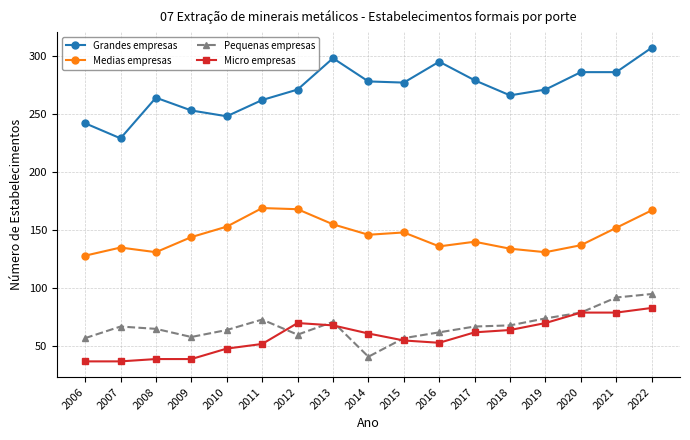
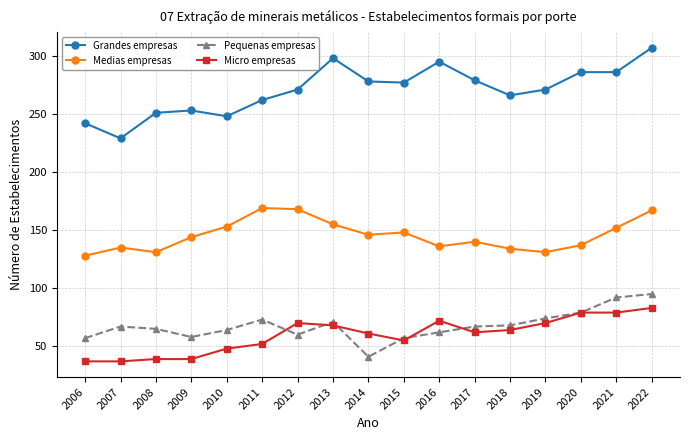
  {
    "Grandes empresas": {
      "2006": 242,
      "2007": 229,
-     "2008": 264,
+     "2008": 251,
      "2009": 253,
      "2010": 248,
      "2011": 262,
      "2012": 271,
      "2013": 298,
      "2014": 278,
      "2015": 277,
      "2016": 295,
      "2017": 279,
      "2018": 266,
      "2019": 271,
      "2020": 286,
      "2021": 286,
      "2022": 307
    },
    "Medias empresas": {
      "2006": 128,
      "2007": 135,
      "2008": 131,
      "2009": 144,
      "2010": 153,
      "2011": 169,
      "2012": 168,
      "2013": 155,
      "2014": 146,
      "2015": 148,
      "2016": 136,
      "2017": 140,
      "2018": 134,
      "2019": 131,
      "2020": 137,
      "2021": 152,
      "2022": 167
    },
    "Pequenas empresas": {
      "2006": 57,
      "2007": 67,
      "2008": 65,
      "2009": 58,
      "2010": 64,
      "2011": 73,
      "2012": 60,
      "2013": 71,
      "2014": 41,
      "2016": 62,
      "2017": 67,
      "2018": 68,
      "2019": 74,
      "2021": 92,
      "2022": 95
    },
    "Micro empresas": {
      "2006": 37,
      "2007": 37,
      "2008": 39,
      "2009": 39,
      "2010": 48,
      "2011": 52,
      "2012": 70,
      "2013": 68,
      "2014": 61,
-     "2016": 53,
+     "2016": 72,
      "2017": 62,
      "2018": 64,
      "2019": 70,
      "2021": 79,
      "2022": 83
    }
  }
